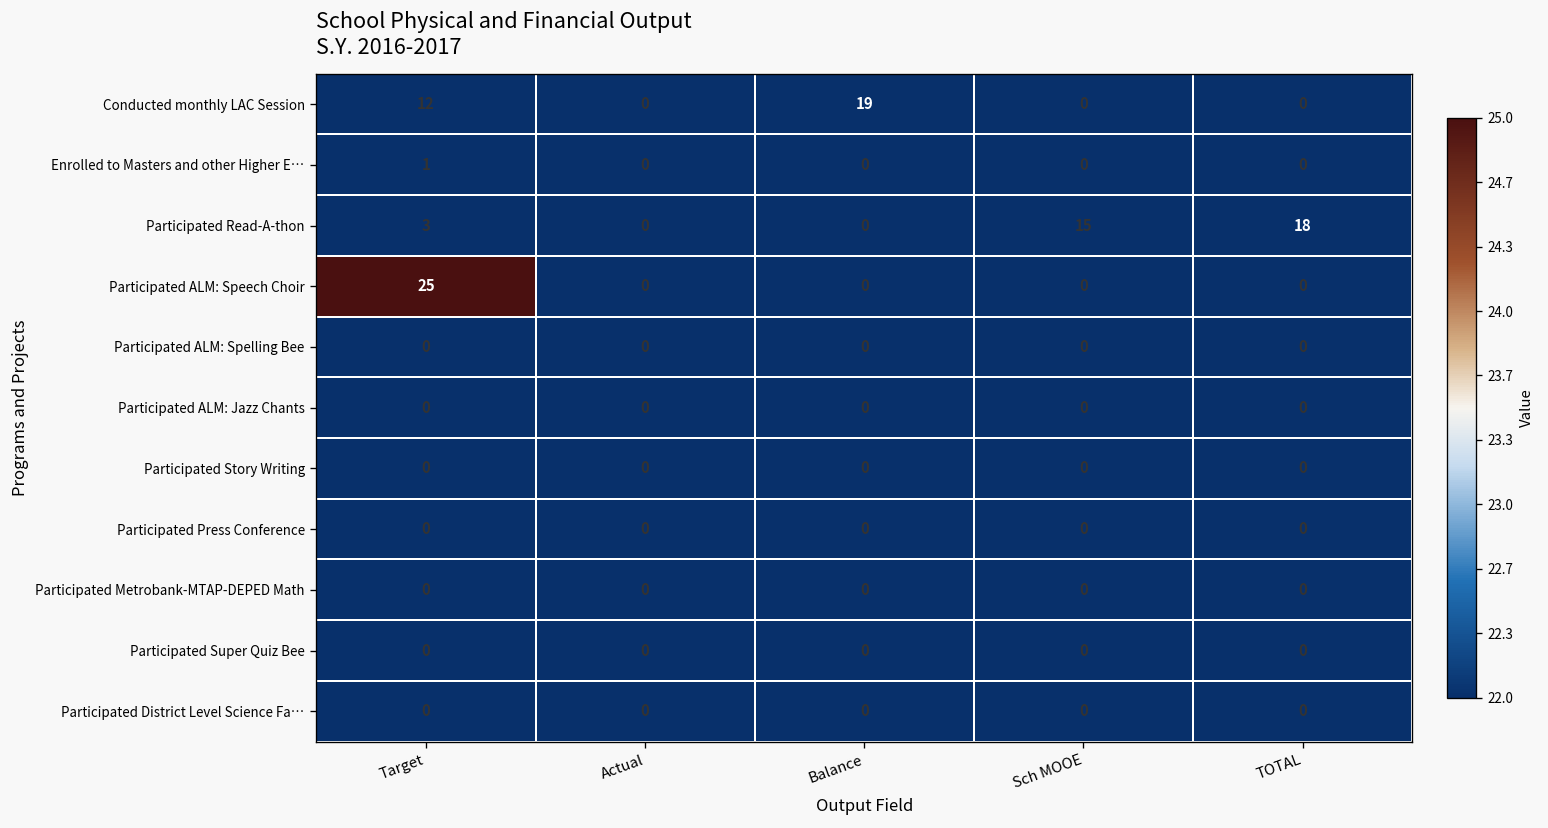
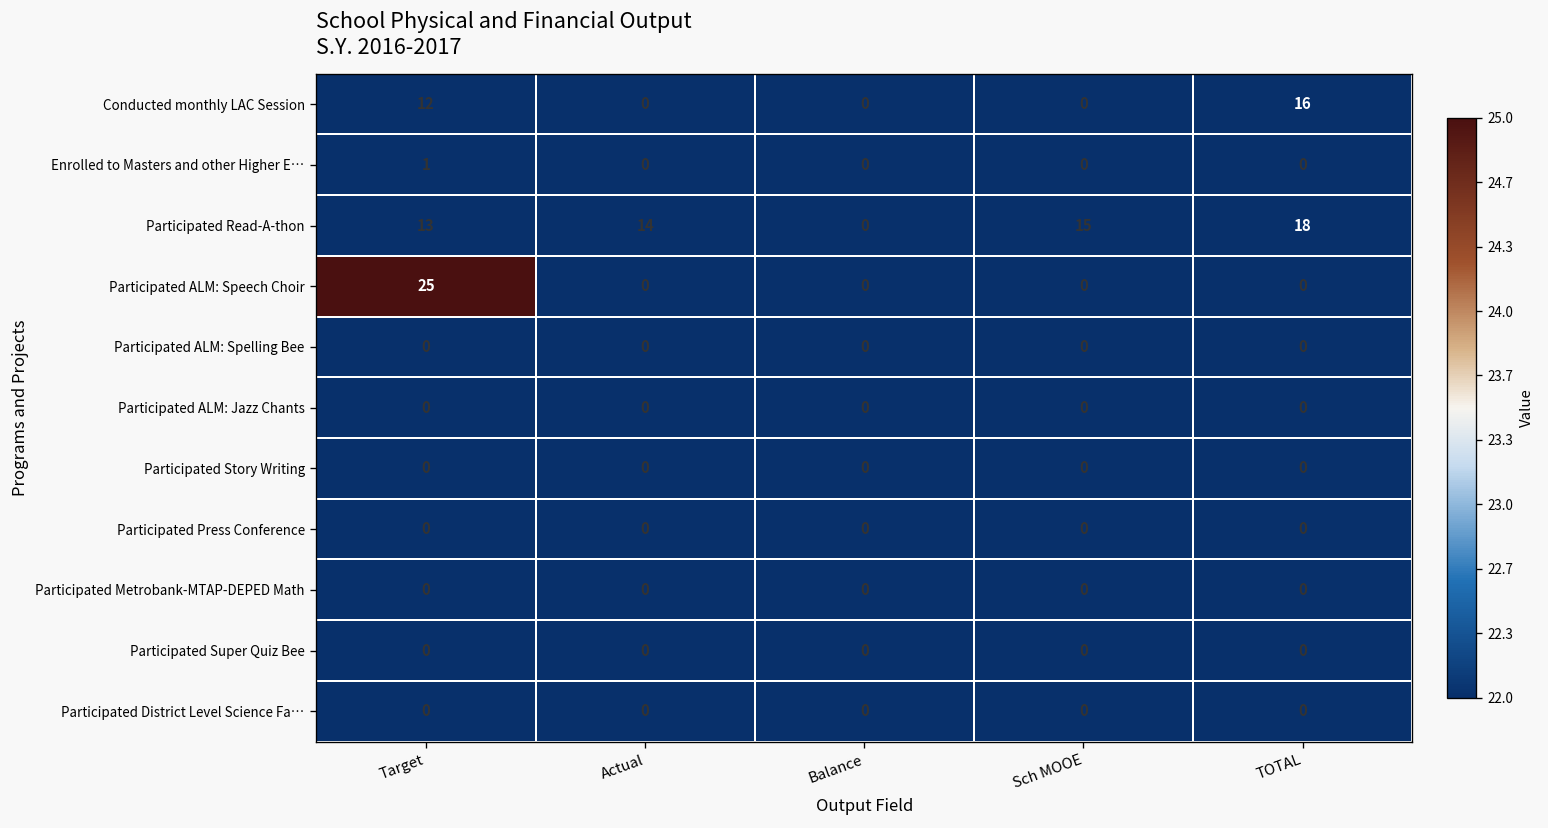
  {
    "Conducted monthly LAC Session": {
      "Target": 12,
      "Actual": 0,
-     "Balance": 19,
+     "Balance": 0,
      "Sch MOOE": 0,
-     "TOTAL": 0
+     "TOTAL": 16
    },
    "Enrolled to Masters and other Higher E…": {
      "Target": 1,
      "Actual": 0,
      "Balance": 0,
      "Sch MOOE": 0,
      "TOTAL": 0
    },
    "Participated Read-A-thon": {
-     "Target": 3,
-     "Actual": 0,
+     "Target": 13,
+     "Actual": 14,
      "Balance": 0,
      "Sch MOOE": 15,
      "TOTAL": 18
    },
    "Participated ALM: Speech Choir": {
      "Target": 25,
      "Actual": 0,
      "Balance": 0,
      "Sch MOOE": 0,
      "TOTAL": 0
    },
    "Participated ALM: Spelling Bee": {
      "Target": 0,
      "Actual": 0,
      "Balance": 0,
      "Sch MOOE": 0,
      "TOTAL": 0
    },
    "Participated ALM: Jazz Chants": {
      "Target": 0,
      "Actual": 0,
      "Balance": 0,
      "Sch MOOE": 0,
      "TOTAL": 0
    },
    "Participated Story Writing": {
      "Target": 0,
      "Actual": 0,
      "Balance": 0,
      "Sch MOOE": 0,
      "TOTAL": 0
    },
    "Participated Press Conference": {
      "Target": 0,
      "Actual": 0,
      "Balance": 0,
      "Sch MOOE": 0,
      "TOTAL": 0
    },
    "Participated Metrobank-MTAP-DEPED Math": {
      "Target": 0,
      "Actual": 0,
      "Balance": 0,
      "Sch MOOE": 0,
      "TOTAL": 0
    },
    "Participated Super Quiz Bee": {
      "Target": 0,
      "Actual": 0,
      "Balance": 0,
      "Sch MOOE": 0,
      "TOTAL": 0
    },
    "Participated District Level Science Fa…": {
      "Target": 0,
      "Actual": 0,
      "Balance": 0,
      "Sch MOOE": 0,
      "TOTAL": 0
    }
  }
